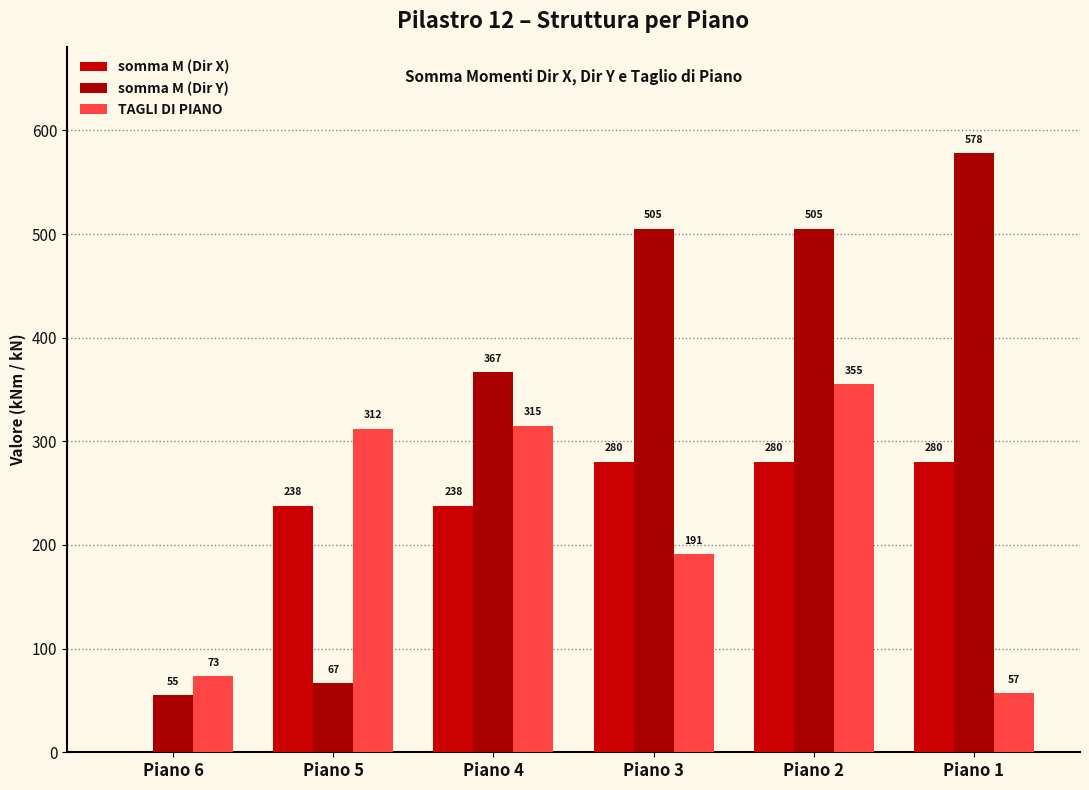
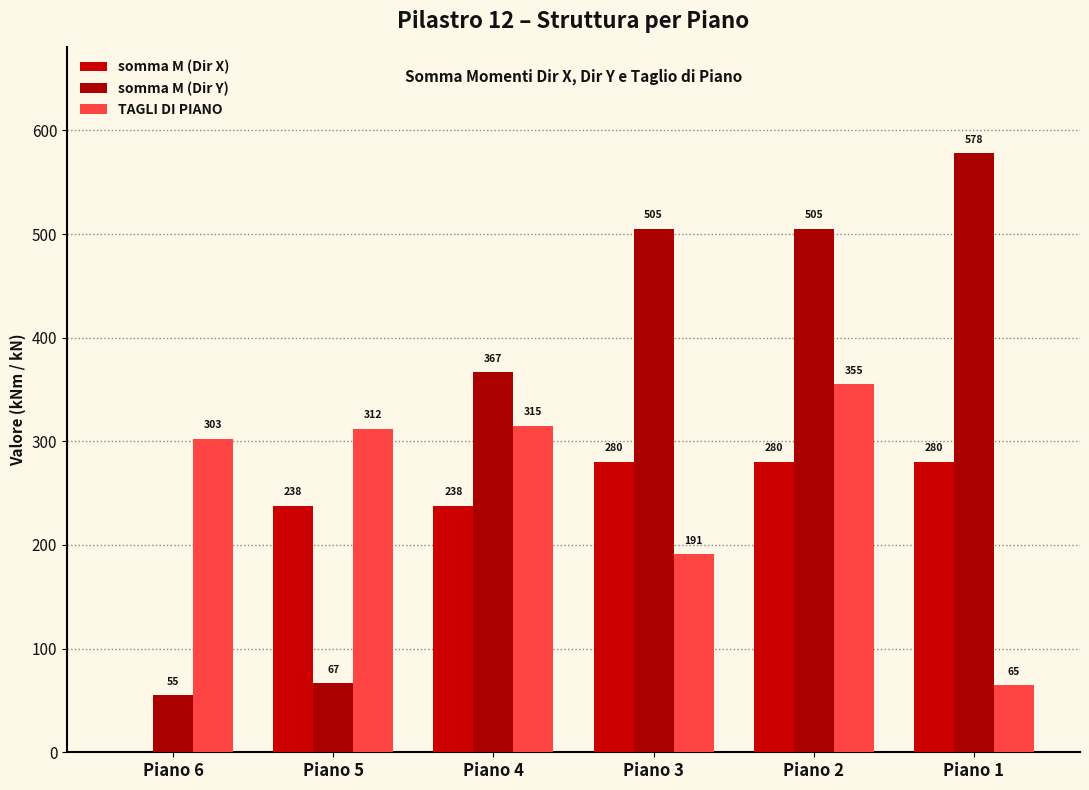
  {
    "TAGLI DI PIANO": {
-     "Piano 6": 73,
+     "Piano 6": 303,
      "Piano 5": 312,
      "Piano 4": 315,
      "Piano 3": 191,
      "Piano 2": 355,
-     "Piano 1": 57
+     "Piano 1": 65
    }
  }
